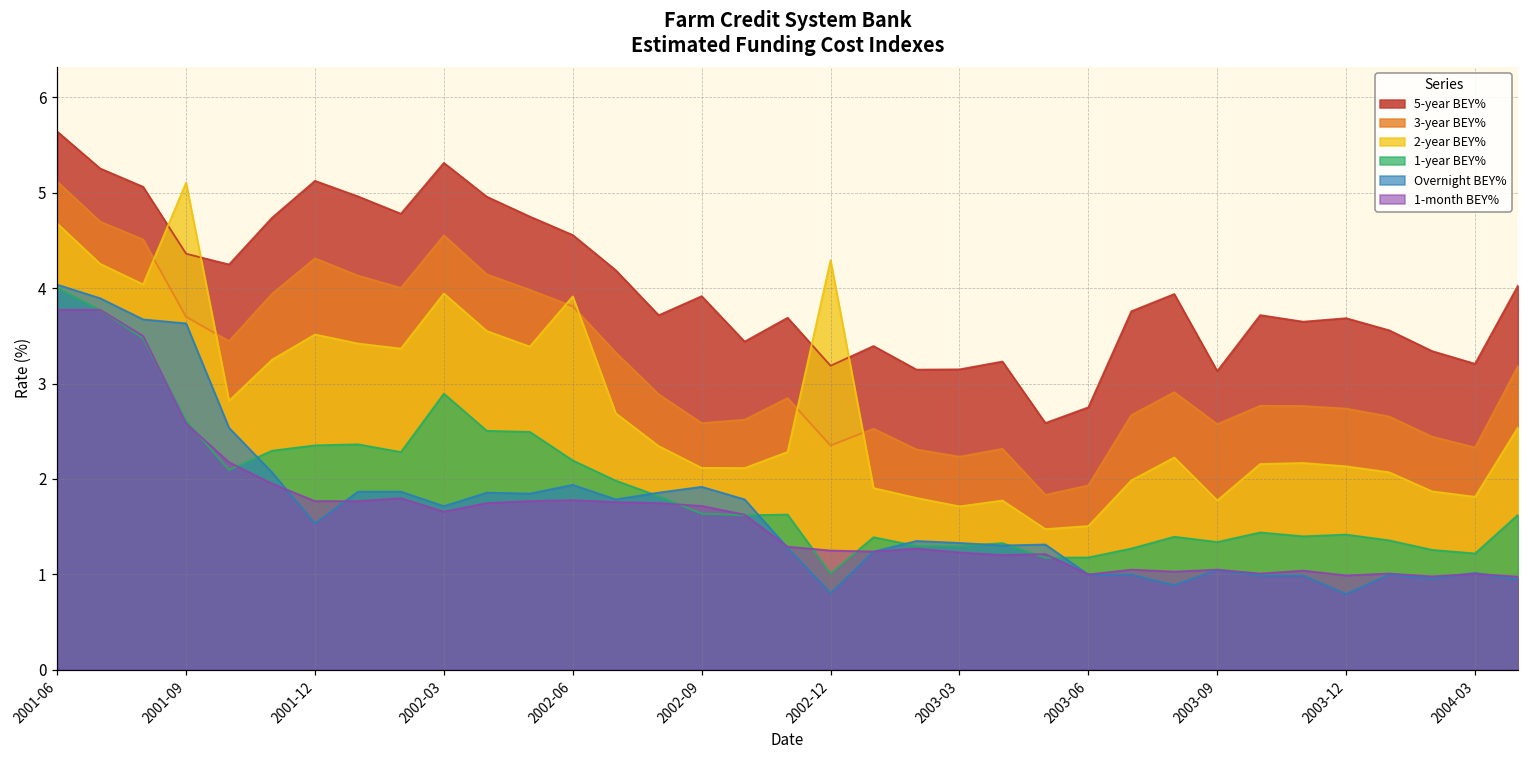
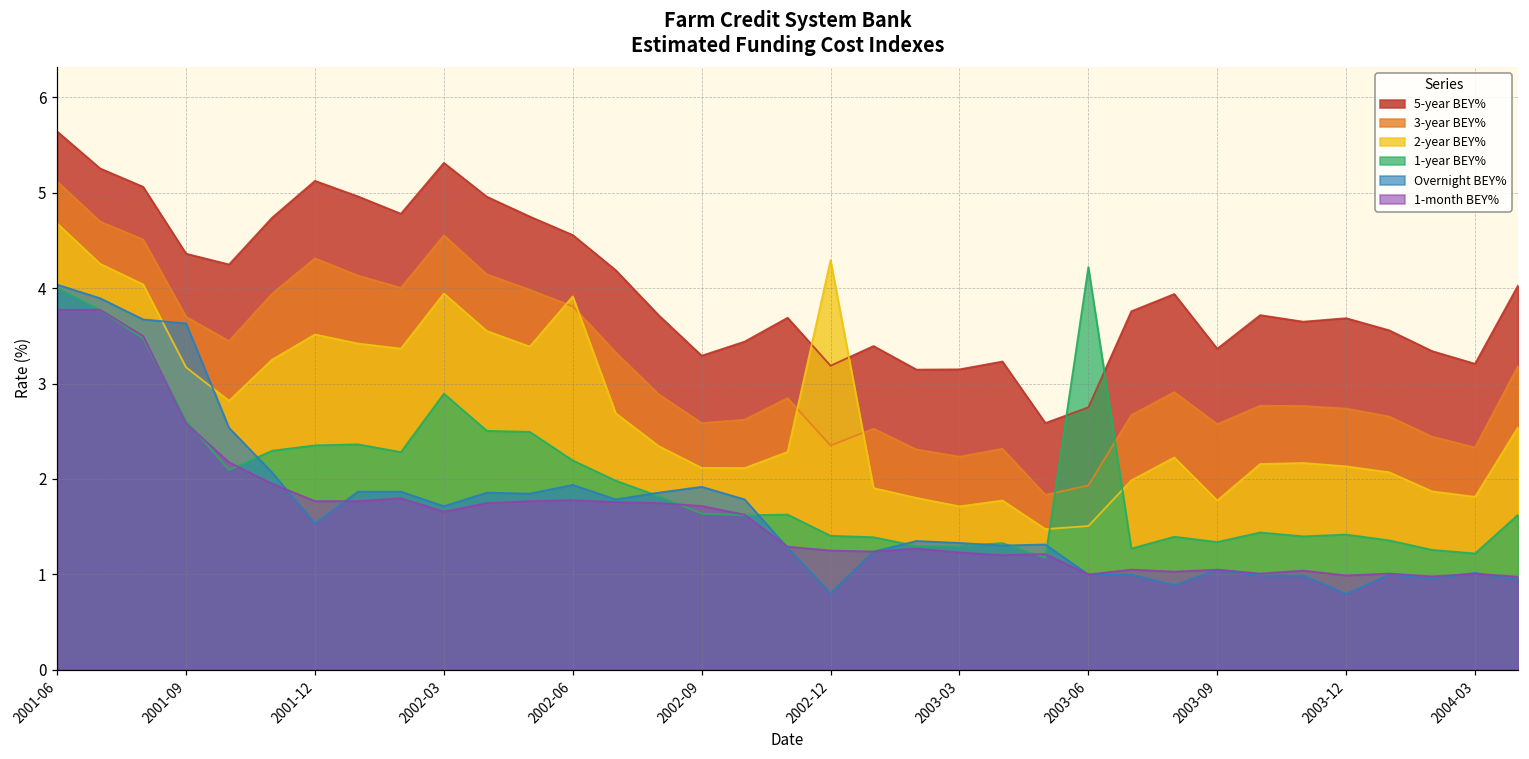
  {
    "5-year BEY%": {
      "2001-06": 5.6,
      "2001-09": 4.4,
      "2001-12": 5.1,
      "2002-03": 5.3,
      "2002-06": 4.6,
-     "2002-09": 3.9,
+     "2002-09": 3.3,
      "2002-12": 3.2,
      "2003-03": 3.1,
      "2003-06": 2.8,
-     "2003-09": 3.1,
+     "2003-09": 3.4,
      "2003-12": 3.7,
      "2004-03": 3.2
    },
    "3-year BEY%": {
      "2001-06": 5.1,
      "2001-09": 3.7,
      "2001-12": 4.3,
      "2002-03": 4.6,
      "2002-06": 3.8,
      "2002-09": 2.6,
      "2002-12": 2.3,
      "2003-03": 2.2,
      "2003-06": 1.9,
      "2003-09": 2.6,
      "2003-12": 2.7,
      "2004-03": 2.3
    },
    "2-year BEY%": {
      "2001-06": 4.7,
-     "2001-09": 5.1,
+     "2001-09": 3.2,
      "2001-12": 3.5,
      "2002-03": 3.9,
      "2002-06": 3.9,
      "2002-09": 2.1,
      "2002-12": 4.3,
      "2003-03": 1.7,
      "2003-06": 1.5,
      "2003-09": 1.8,
      "2003-12": 2.1,
      "2004-03": 1.8
    },
    "1-year BEY%": {
      "2001-06": 4.0,
      "2001-12": 2.4,
      "2002-03": 2.9,
      "2002-06": 2.2,
      "2002-09": 1.6,
-     "2002-12": 1.0,
+     "2002-12": 1.4,
      "2003-03": 1.3,
-     "2003-06": 1.2,
+     "2003-06": 4.2,
      "2003-09": 1.3,
      "2003-12": 1.4,
      "2004-03": 1.2
    },
    "Overnight BEY%": {
      "2001-06": 4.0,
      "2001-09": 3.6,
      "2001-12": 1.5,
      "2002-03": 1.7,
      "2002-06": 1.9,
      "2002-09": 1.9,
      "2002-12": 0.8,
      "2003-03": 1.3,
      "2003-12": 0.8
    },
    "1-month BEY%": {
      "2001-06": 3.8,
      "2001-12": 1.8,
      "2002-03": 1.7,
      "2002-06": 1.8,
      "2002-09": 1.7,
      "2002-12": 1.2,
      "2003-03": 1.2,
      "2003-12": 1.0
    }
  }
